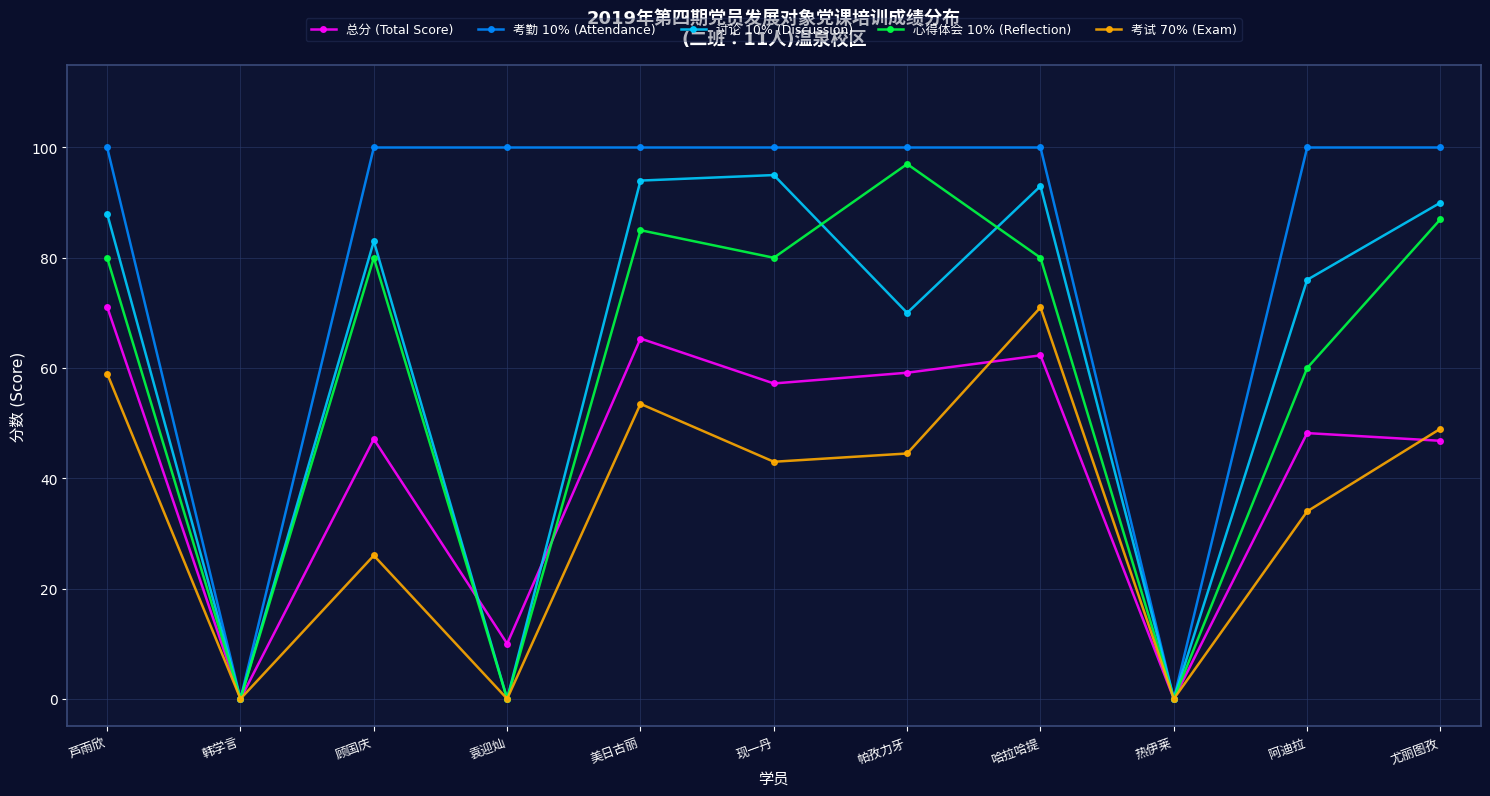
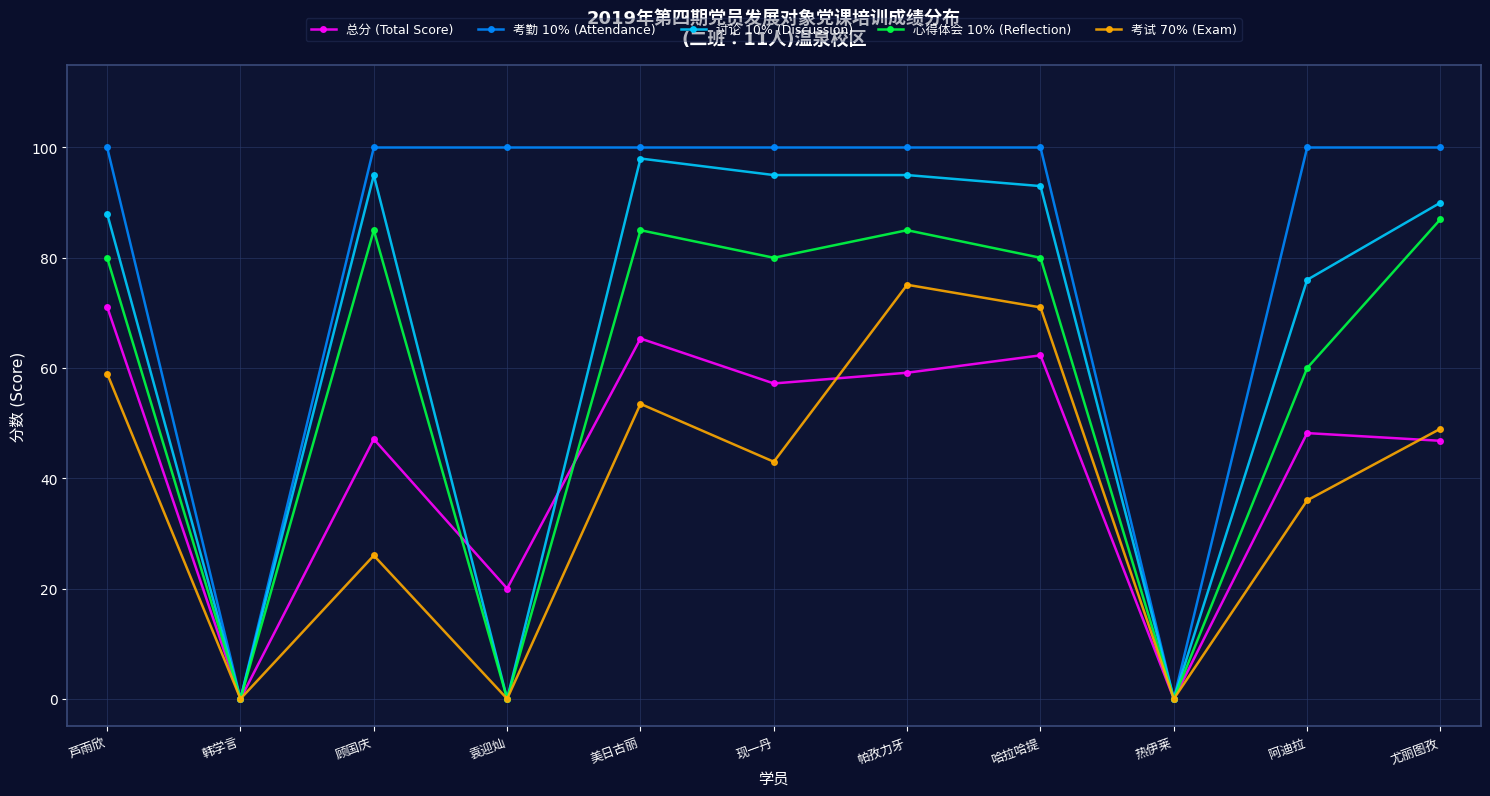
  {
    "总分 (Total Score)": {
      "芦雨欣": 71,
      "顾国庆": 47,
-     "袁迎灿": 10,
+     "袁迎灿": 20,
      "美日古丽": 65,
      "现一丹": 57,
      "帕孜力牙": 59,
      "哈拉哈提": 62,
      "阿迪拉": 48,
      "尤丽图孜": 47
    },
    "考勤 10% (Attendance)": {
      "芦雨欣": 100,
      "顾国庆": 100,
      "袁迎灿": 100,
      "美日古丽": 100,
      "现一丹": 100,
      "帕孜力牙": 100,
      "哈拉哈提": 100,
      "阿迪拉": 100,
      "尤丽图孜": 100
    },
    "讨论 10% (Discussion)": {
      "芦雨欣": 88,
-     "顾国庆": 83,
-     "美日古丽": 94,
+     "顾国庆": 95,
+     "美日古丽": 98,
      "现一丹": 95,
-     "帕孜力牙": 70,
+     "帕孜力牙": 95,
      "哈拉哈提": 93,
      "阿迪拉": 76,
      "尤丽图孜": 90
    },
    "心得体会 10% (Reflection)": {
      "芦雨欣": 80,
-     "顾国庆": 80,
+     "顾国庆": 85,
      "美日古丽": 85,
      "现一丹": 80,
-     "帕孜力牙": 97,
+     "帕孜力牙": 85,
      "哈拉哈提": 80,
      "阿迪拉": 60,
      "尤丽图孜": 87
    },
    "考试 70% (Exam)": {
      "芦雨欣": 59,
      "顾国庆": 26,
      "美日古丽": 54,
      "现一丹": 43,
-     "帕孜力牙": 45,
+     "帕孜力牙": 75,
      "哈拉哈提": 71,
-     "阿迪拉": 34,
+     "阿迪拉": 36,
      "尤丽图孜": 49
    }
  }
